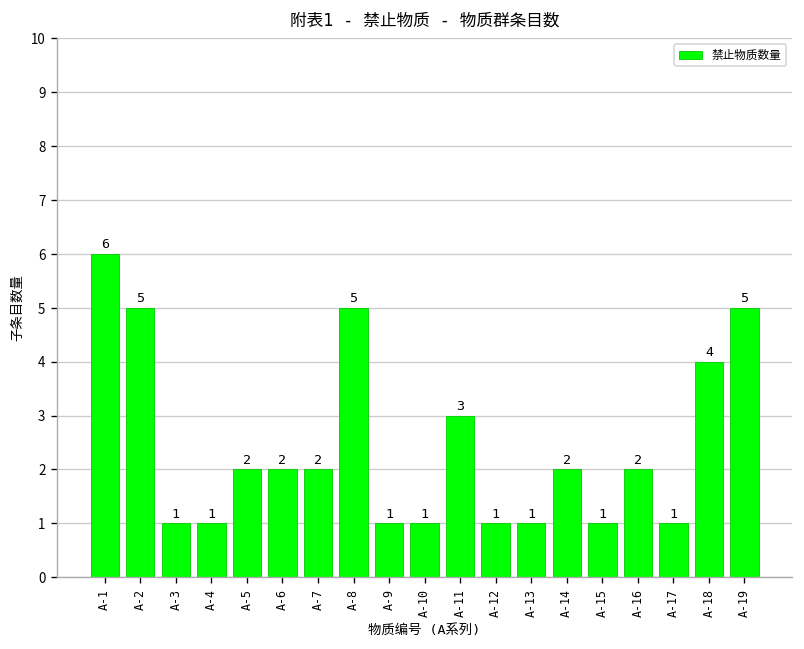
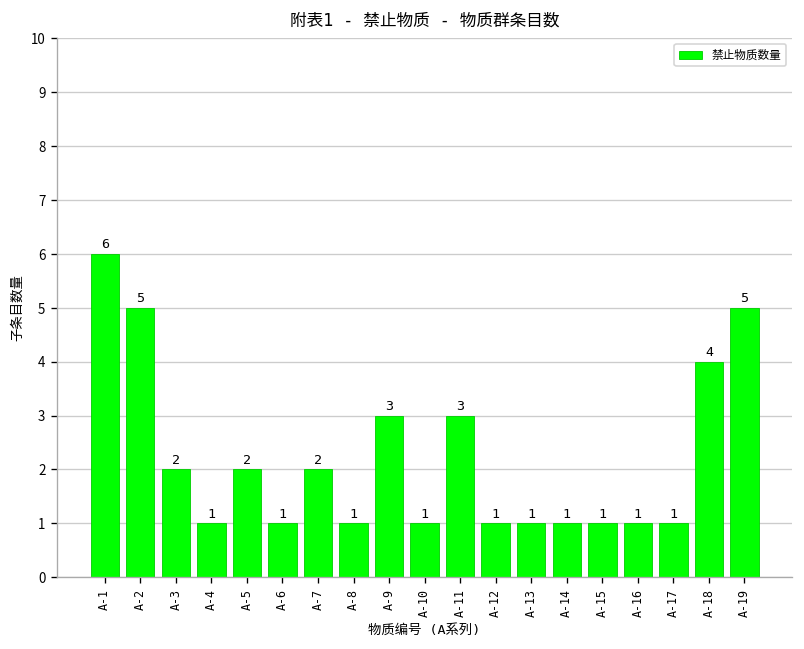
  {
    "A-1": 6,
    "A-2": 5,
-   "A-3": 1,
+   "A-3": 2,
    "A-4": 1,
    "A-5": 2,
-   "A-6": 2,
+   "A-6": 1,
    "A-7": 2,
-   "A-8": 5,
-   "A-9": 1,
+   "A-8": 1,
+   "A-9": 3,
    "A-10": 1,
    "A-11": 3,
    "A-12": 1,
    "A-13": 1,
-   "A-14": 2,
+   "A-14": 1,
    "A-15": 1,
-   "A-16": 2,
+   "A-16": 1,
    "A-17": 1,
    "A-18": 4,
    "A-19": 5
  }
